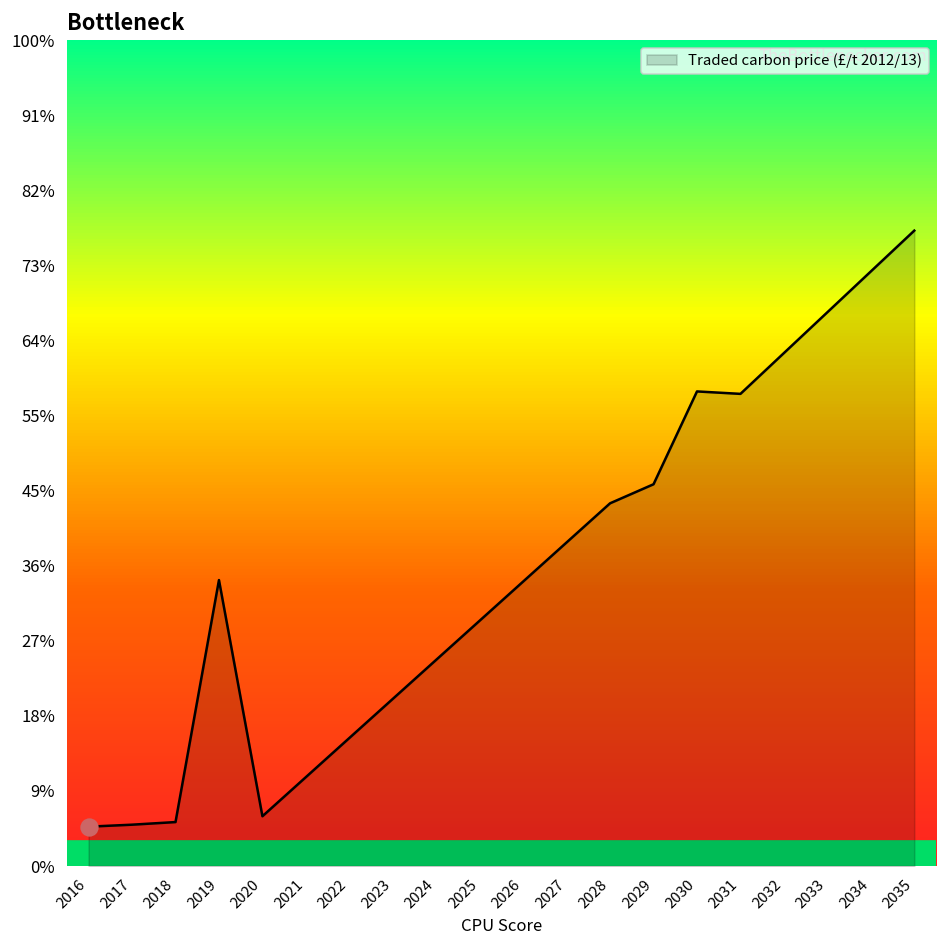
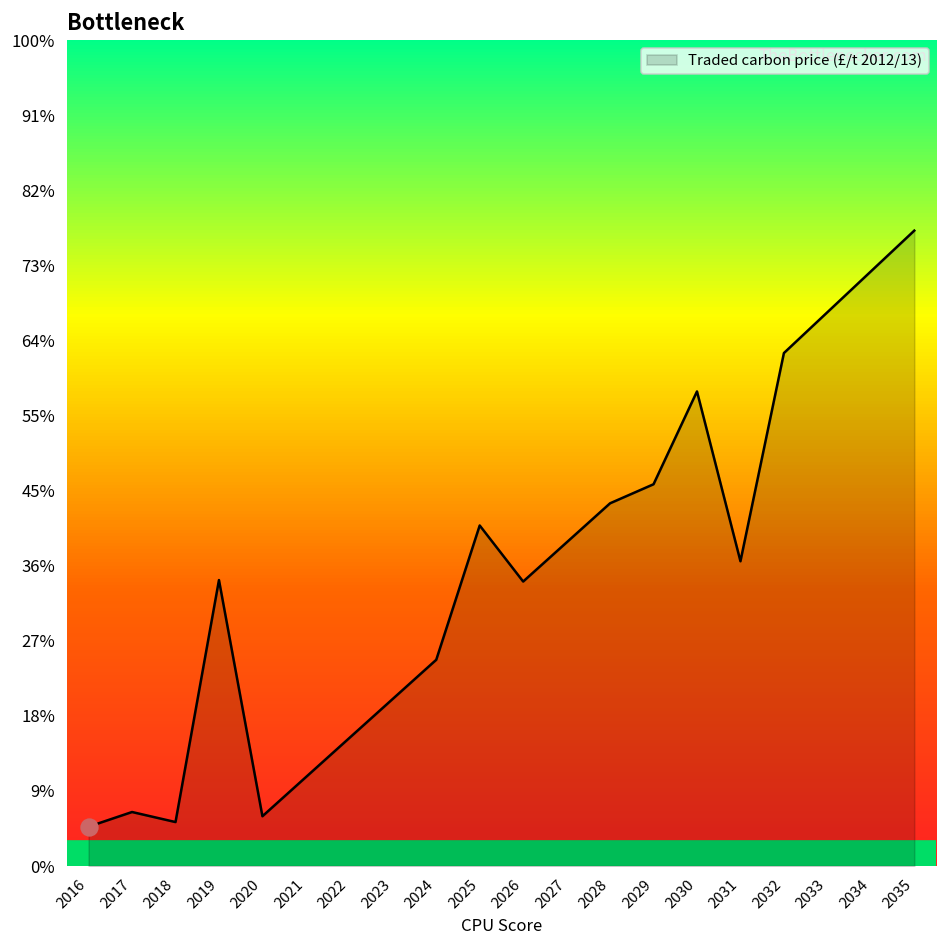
  {
    "Traded carbon price (£/t 2012/13)": {
-     "2017": "5%",
+     "2017": "7%",
      "2018": "5%",
      "2019": "35%",
      "2020": "6%",
      "2021": "11%",
      "2022": "16%",
      "2023": "20%",
      "2024": "25%",
-     "2025": "30%",
+     "2025": "41%",
      "2026": "34%",
      "2027": "39%",
      "2028": "44%",
      "2029": "46%",
      "2030": "57%",
-     "2031": "57%",
+     "2031": "37%",
      "2032": "62%",
      "2033": "67%",
      "2034": "72%",
      "2035": "77%"
    }
  }
